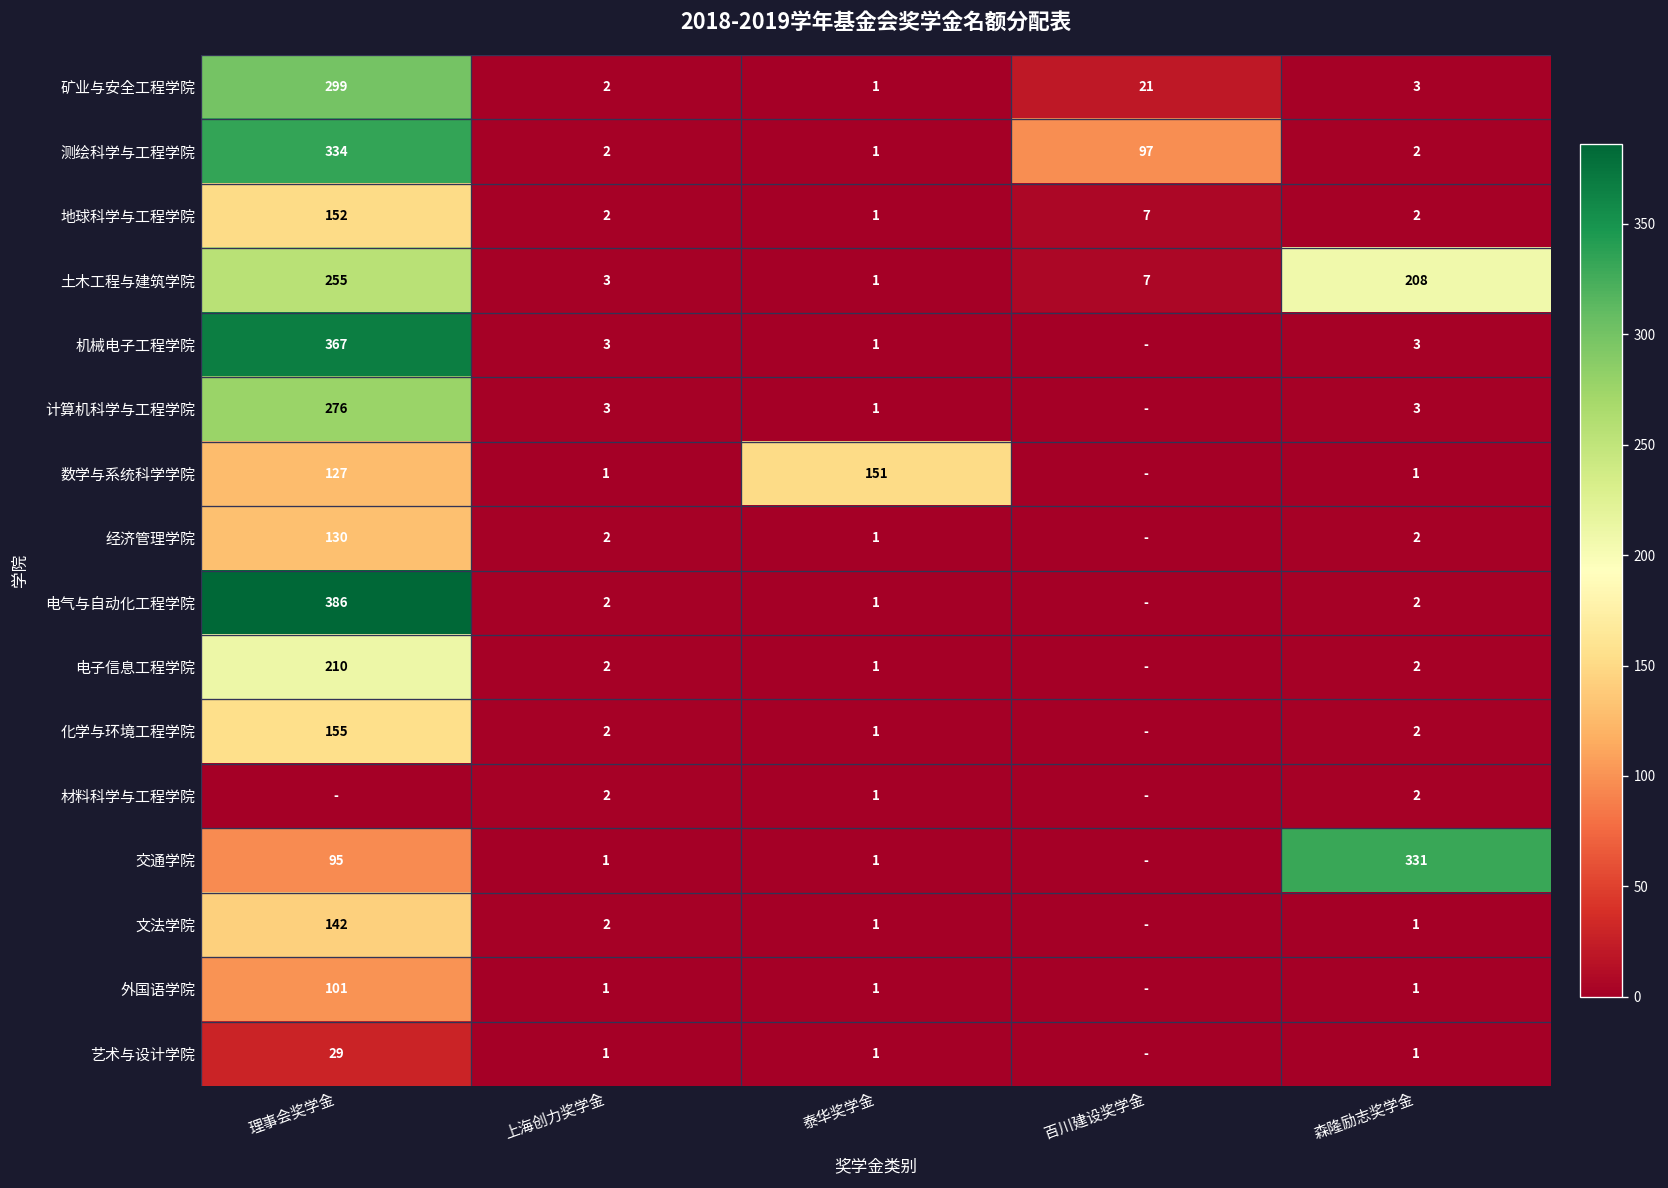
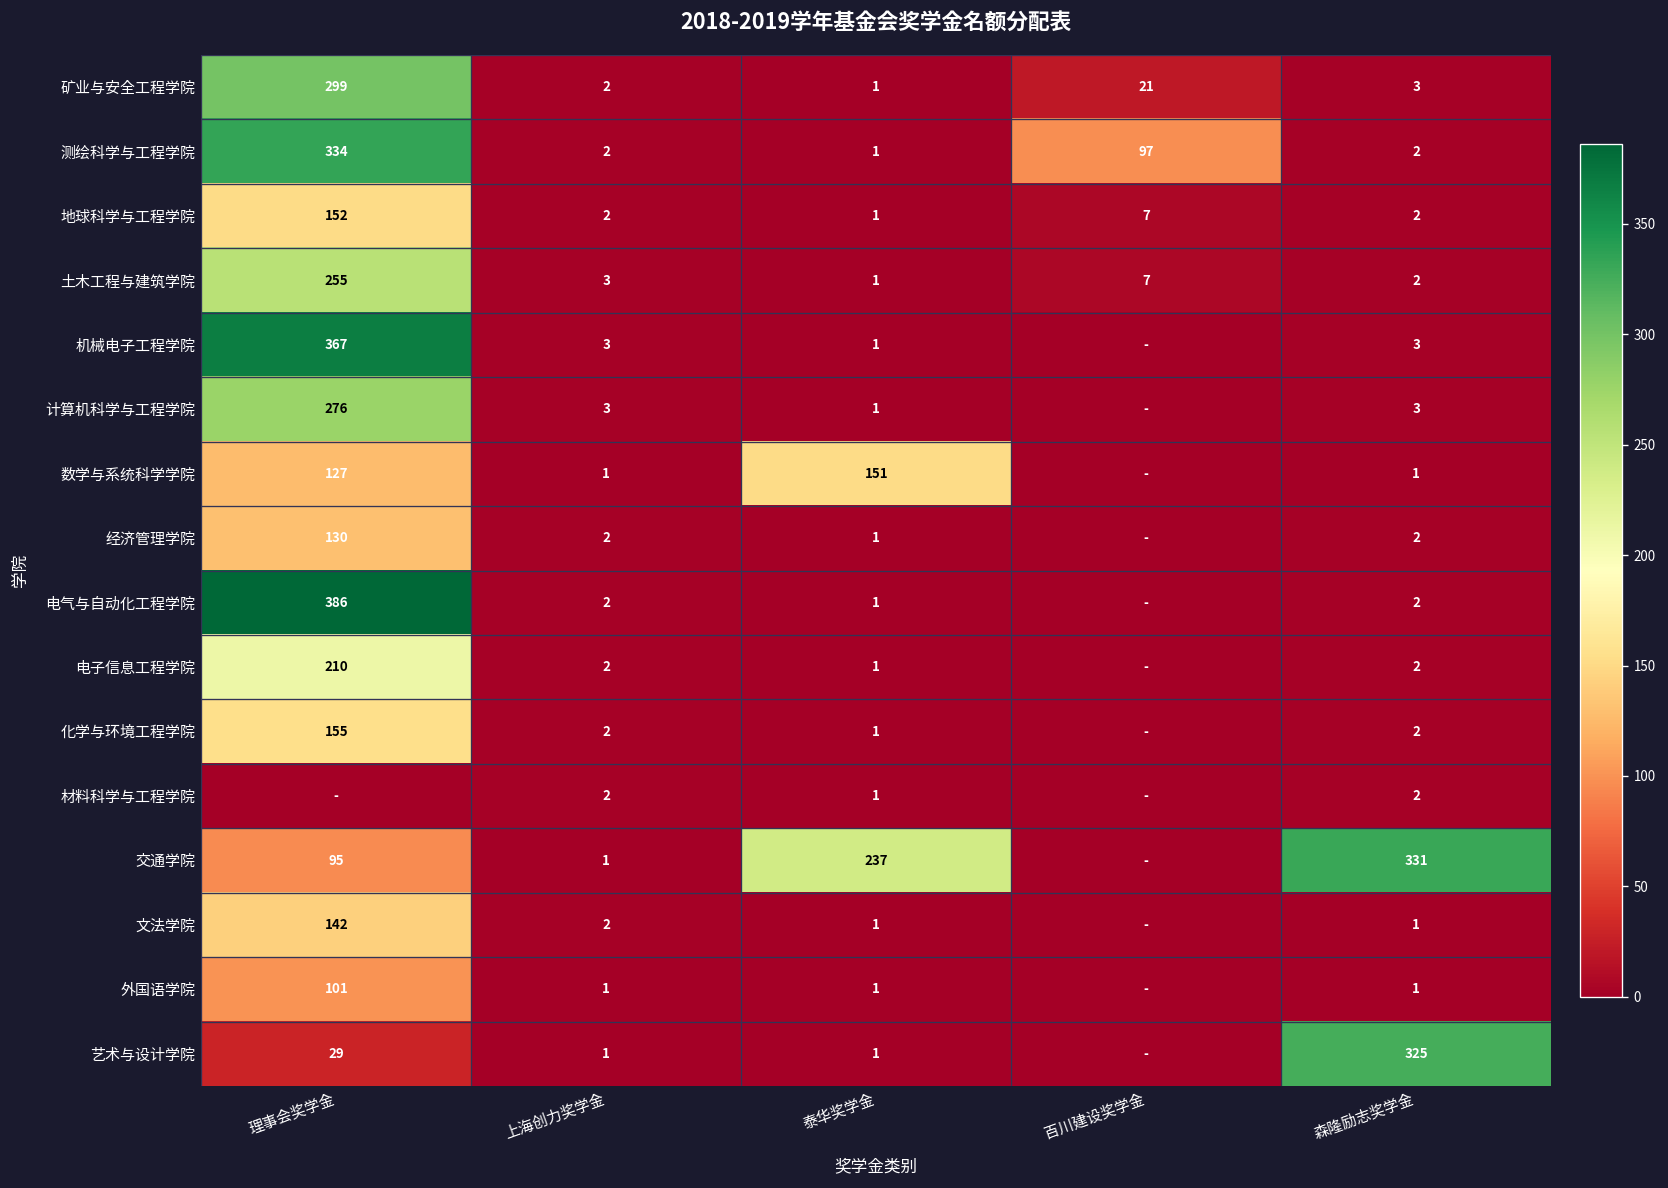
  {
    "矿业与安全工程学院": {
      "理事会奖学金": 299,
      "上海创力奖学金": 2,
      "泰华奖学金": 1,
      "百川建设奖学金": 21,
      "森隆励志奖学金": 3
    },
    "测绘科学与工程学院": {
      "理事会奖学金": 334,
      "上海创力奖学金": 2,
      "泰华奖学金": 1,
      "百川建设奖学金": 97,
      "森隆励志奖学金": 2
    },
    "地球科学与工程学院": {
      "理事会奖学金": 152,
      "上海创力奖学金": 2,
      "泰华奖学金": 1,
      "百川建设奖学金": 7,
      "森隆励志奖学金": 2
    },
    "土木工程与建筑学院": {
      "理事会奖学金": 255,
      "上海创力奖学金": 3,
      "泰华奖学金": 1,
      "百川建设奖学金": 7,
-     "森隆励志奖学金": 208
+     "森隆励志奖学金": 2
    },
    "机械电子工程学院": {
      "理事会奖学金": 367,
      "上海创力奖学金": 3,
      "泰华奖学金": 1,
      "森隆励志奖学金": 3
    },
    "计算机科学与工程学院": {
      "理事会奖学金": 276,
      "上海创力奖学金": 3,
      "泰华奖学金": 1,
      "森隆励志奖学金": 3
    },
    "数学与系统科学学院": {
      "理事会奖学金": 127,
      "上海创力奖学金": 1,
      "泰华奖学金": 151,
      "森隆励志奖学金": 1
    },
    "经济管理学院": {
      "理事会奖学金": 130,
      "上海创力奖学金": 2,
      "泰华奖学金": 1,
      "森隆励志奖学金": 2
    },
    "电气与自动化工程学院": {
      "理事会奖学金": 386,
      "上海创力奖学金": 2,
      "泰华奖学金": 1,
      "森隆励志奖学金": 2
    },
    "电子信息工程学院": {
      "理事会奖学金": 210,
      "上海创力奖学金": 2,
      "泰华奖学金": 1,
      "森隆励志奖学金": 2
    },
    "化学与环境工程学院": {
      "理事会奖学金": 155,
      "上海创力奖学金": 2,
      "泰华奖学金": 1,
      "森隆励志奖学金": 2
    },
    "材料科学与工程学院": {
      "上海创力奖学金": 2,
      "泰华奖学金": 1,
      "森隆励志奖学金": 2
    },
    "交通学院": {
      "理事会奖学金": 95,
      "上海创力奖学金": 1,
-     "泰华奖学金": 1,
+     "泰华奖学金": 237,
      "森隆励志奖学金": 331
    },
    "文法学院": {
      "理事会奖学金": 142,
      "上海创力奖学金": 2,
      "泰华奖学金": 1,
      "森隆励志奖学金": 1
    },
    "外国语学院": {
      "理事会奖学金": 101,
      "上海创力奖学金": 1,
      "泰华奖学金": 1,
      "森隆励志奖学金": 1
    },
    "艺术与设计学院": {
      "理事会奖学金": 29,
      "上海创力奖学金": 1,
      "泰华奖学金": 1,
-     "森隆励志奖学金": 1
+     "森隆励志奖学金": 325
    }
  }
